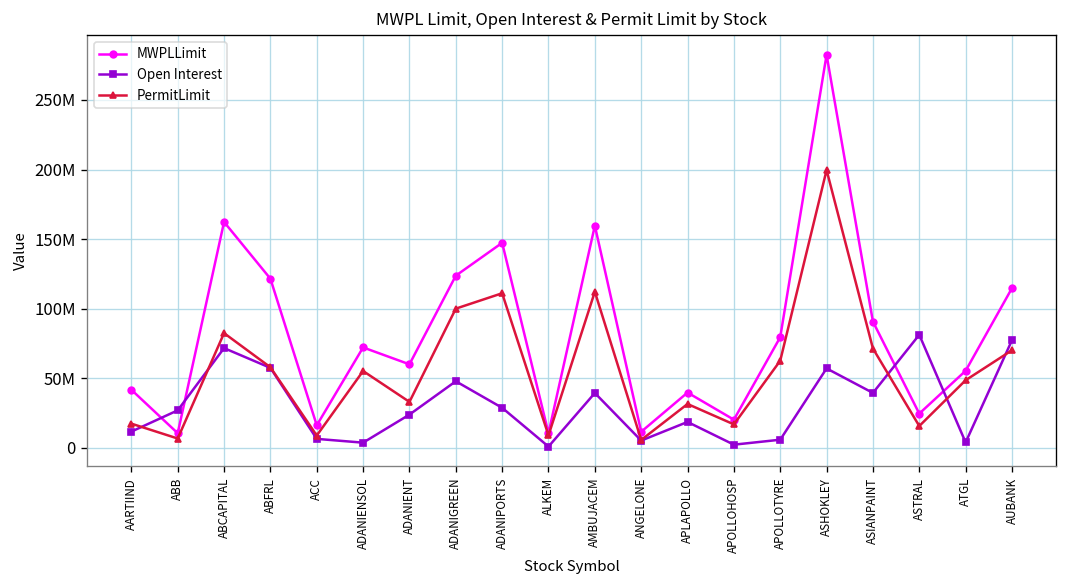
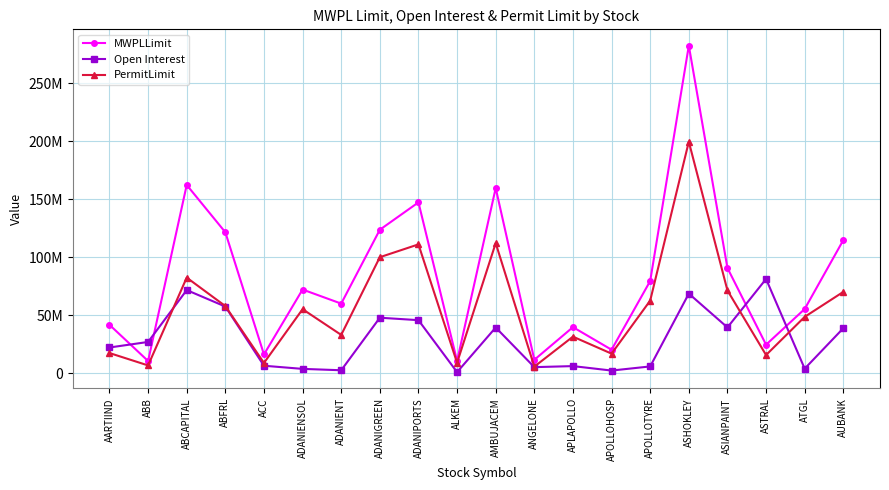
  {
    "MWPLLimit": {
      "AARTIIND": 42000000,
      "ABB": 11000000,
      "ABCAPITAL": 162000000,
      "ABFRL": 122000000,
      "ACC": 16000000,
      "ADANIENSOL": 72000000,
      "ADANIENT": 60000000,
      "ADANIGREEN": 124000000,
      "ADANIPORTS": 147000000,
      "AMBUJACEM": 160000000,
      "ANGELONE": 12000000,
      "APLAPOLLO": 40000000,
      "APOLLOHOSP": 20000000,
      "APOLLOTYRE": 80000000,
      "ASHOKLEY": 282000000,
      "ASIANPAINT": 91000000,
      "ASTRAL": 25000000,
      "ATGL": 55000000,
      "AUBANK": 115000000
    },
    "Open Interest": {
-     "AARTIIND": 12000000,
+     "AARTIIND": 22000000,
      "ABB": 27000000,
      "ABCAPITAL": 72000000,
      "ACC": 7000000,
      "ADANIENSOL": 4000000,
-     "ADANIENT": 24000000,
+     "ADANIENT": 3000000,
      "ADANIGREEN": 48000000,
-     "ADANIPORTS": 29000000,
+     "ADANIPORTS": 46000000,
      "ALKEM": 1000000,
      "AMBUJACEM": 39000000,
-     "APLAPOLLO": 19000000,
+     "APLAPOLLO": 6000000,
      "APOLLOHOSP": 2000000,
      "APOLLOTYRE": 6000000,
-     "ASHOKLEY": 57000000,
+     "ASHOKLEY": 69000000,
      "ASIANPAINT": 40000000,
      "ASTRAL": 81000000,
      "ATGL": 4000000,
-     "AUBANK": 77000000
+     "AUBANK": 39000000
    },
    "PermitLimit": {
      "AARTIIND": 17000000,
      "ABB": 7000000,
      "ABCAPITAL": 82000000,
      "ACC": 9000000,
      "ADANIENSOL": 55000000,
      "ADANIENT": 33000000,
      "ADANIGREEN": 100000000,
      "ADANIPORTS": 111000000,
      "AMBUJACEM": 112000000,
      "APLAPOLLO": 32000000,
      "APOLLOHOSP": 17000000,
      "APOLLOTYRE": 63000000,
      "ASHOKLEY": 200000000,
      "ASIANPAINT": 71000000,
      "ASTRAL": 16000000,
      "ATGL": 49000000,
      "AUBANK": 70000000
    }
  }
